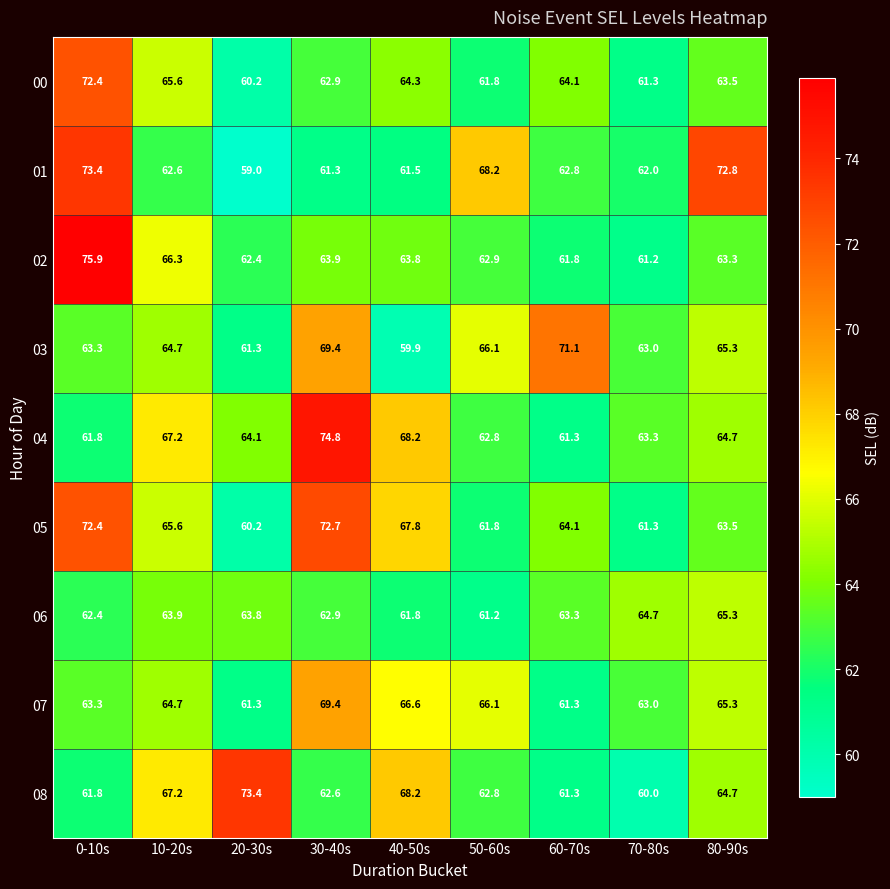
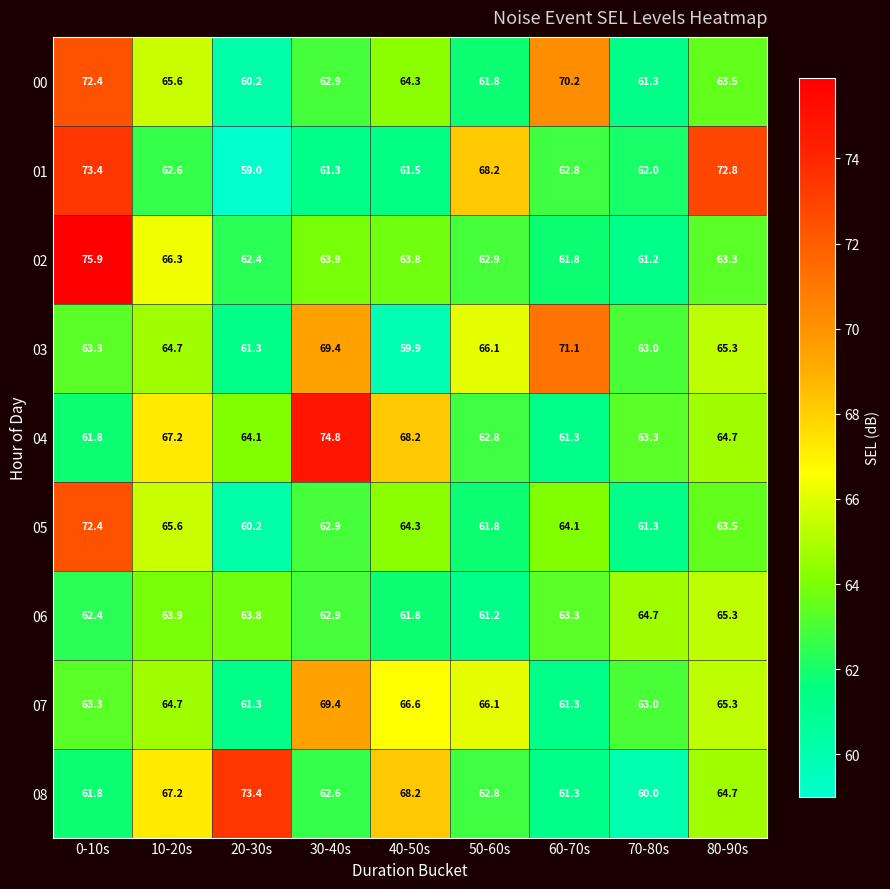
  {
    "00": {
      "0-10s": 72.4,
      "10-20s": 65.6,
      "20-30s": 60.2,
      "30-40s": 62.9,
      "40-50s": 64.3,
      "50-60s": 61.8,
-     "60-70s": 64.1,
+     "60-70s": 70.2,
      "70-80s": 61.3,
      "80-90s": 63.5
    },
    "01": {
      "0-10s": 73.4,
      "10-20s": 62.6,
      "20-30s": 59.0,
      "30-40s": 61.3,
      "40-50s": 61.5,
      "50-60s": 68.2,
      "60-70s": 62.8,
      "70-80s": 62.0,
      "80-90s": 72.8
    },
    "02": {
      "0-10s": 75.9,
      "10-20s": 66.3,
      "20-30s": 62.4,
      "30-40s": 63.9,
      "40-50s": 63.8,
      "50-60s": 62.9,
      "60-70s": 61.8,
      "70-80s": 61.2,
      "80-90s": 63.3
    },
    "03": {
      "0-10s": 63.3,
      "10-20s": 64.7,
      "20-30s": 61.3,
      "30-40s": 69.4,
      "40-50s": 59.9,
      "50-60s": 66.1,
      "60-70s": 71.1,
      "70-80s": 63.0,
      "80-90s": 65.3
    },
    "04": {
      "0-10s": 61.8,
      "10-20s": 67.2,
      "20-30s": 64.1,
      "30-40s": 74.8,
      "40-50s": 68.2,
      "50-60s": 62.8,
      "60-70s": 61.3,
      "70-80s": 63.3,
      "80-90s": 64.7
    },
    "05": {
      "0-10s": 72.4,
      "10-20s": 65.6,
      "20-30s": 60.2,
-     "30-40s": 72.7,
-     "40-50s": 67.8,
+     "30-40s": 62.9,
+     "40-50s": 64.3,
      "50-60s": 61.8,
      "60-70s": 64.1,
      "70-80s": 61.3,
      "80-90s": 63.5
    },
    "06": {
      "0-10s": 62.4,
      "10-20s": 63.9,
      "20-30s": 63.8,
      "30-40s": 62.9,
      "40-50s": 61.8,
      "50-60s": 61.2,
      "60-70s": 63.3,
      "70-80s": 64.7,
      "80-90s": 65.3
    },
    "07": {
      "0-10s": 63.3,
      "10-20s": 64.7,
      "20-30s": 61.3,
      "30-40s": 69.4,
      "40-50s": 66.6,
      "50-60s": 66.1,
      "60-70s": 61.3,
      "70-80s": 63.0,
      "80-90s": 65.3
    },
    "08": {
      "0-10s": 61.8,
      "10-20s": 67.2,
      "20-30s": 73.4,
      "30-40s": 62.6,
      "40-50s": 68.2,
      "50-60s": 62.8,
      "60-70s": 61.3,
      "70-80s": 60.0,
      "80-90s": 64.7
    }
  }
